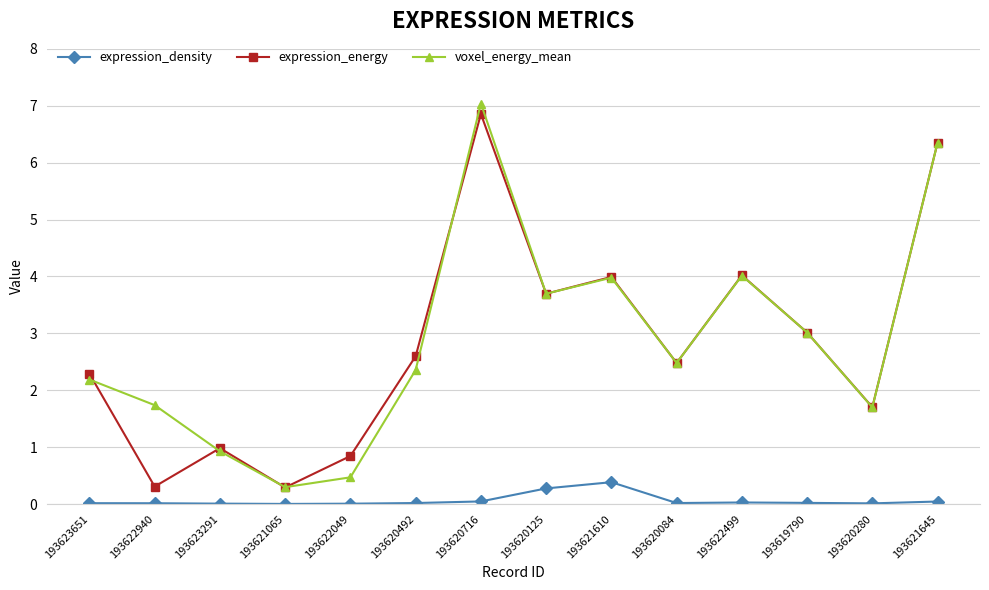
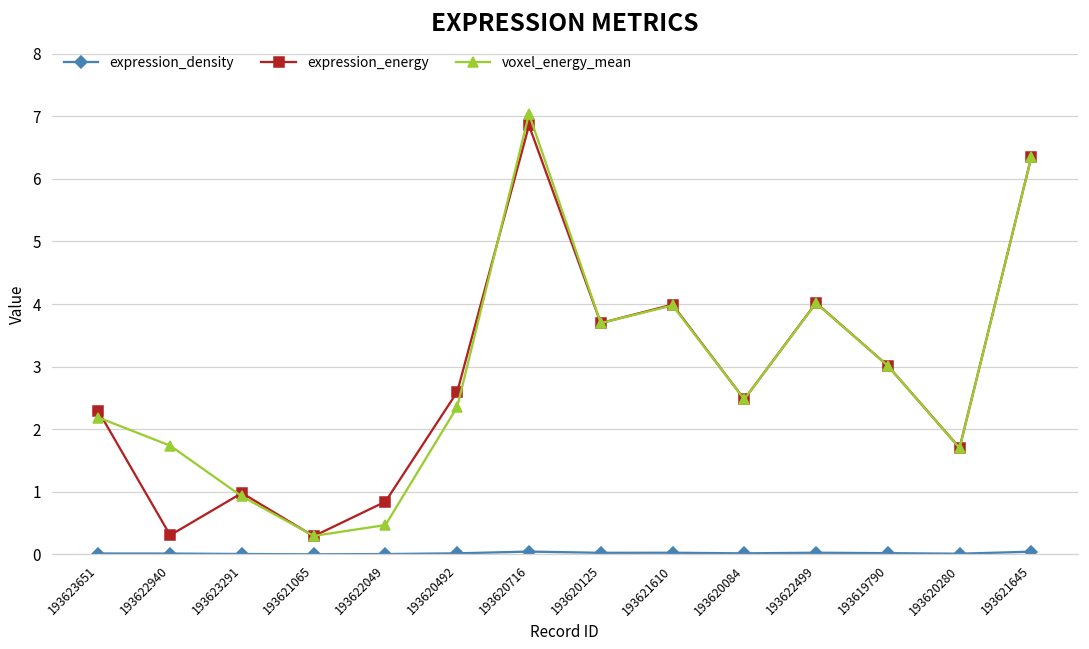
  {
    "expression_density": {
      "193623651": 0.0,
      "193622940": 0.0,
      "193623291": 0.0,
      "193621065": 0.0,
      "193622049": 0.0,
      "193620492": 0.0,
      "193620716": 0.0,
-     "193620125": 0.3,
-     "193621610": 0.4,
+     "193620125": 0.0,
+     "193621610": 0.0,
      "193620084": 0.0,
      "193622499": 0.0,
      "193619790": 0.0,
      "193620280": 0.0,
      "193621645": 0.0
    },
    "expression_energy": {
      "193623651": 2.3,
      "193622940": 0.3,
      "193623291": 1.0,
      "193622049": 0.8,
      "193620492": 2.6,
      "193620716": 6.9
    },
    "voxel_energy_mean": {
      "193623651": 2.2,
      "193622940": 1.7,
      "193623291": 0.9,
      "193622049": 0.5,
      "193620492": 2.4,
      "193620716": 7.0
    }
  }
